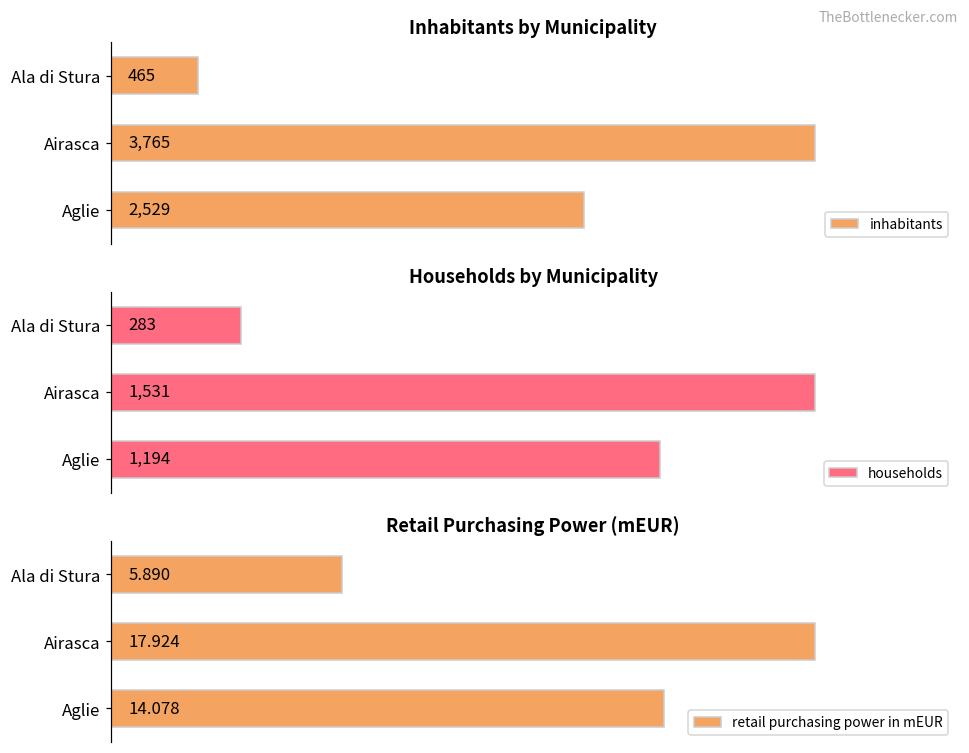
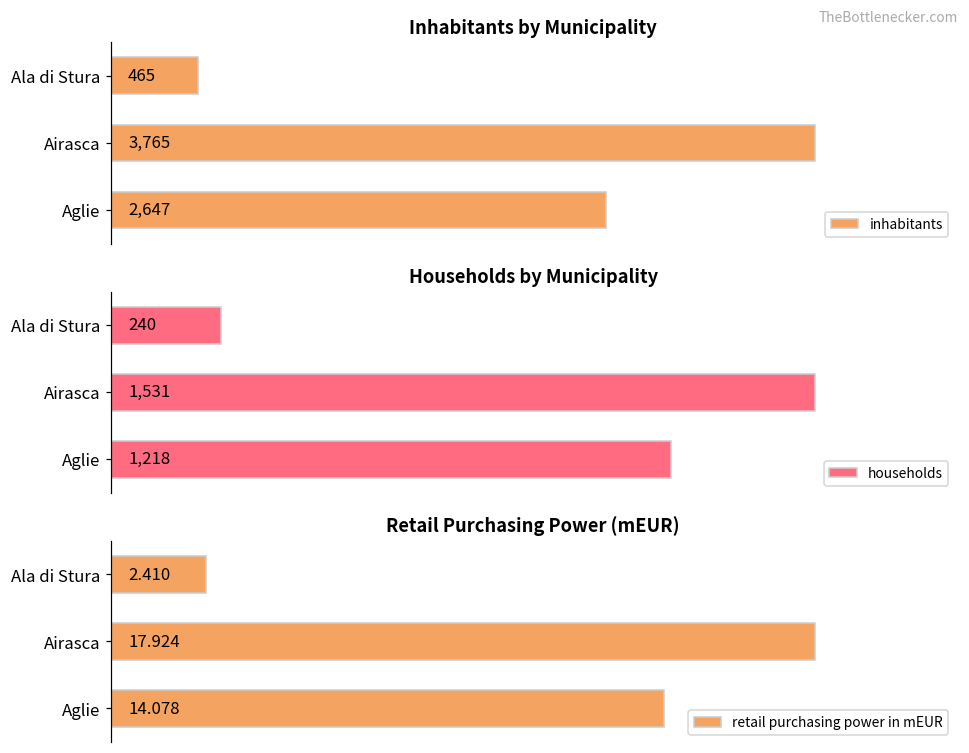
  {
    "Inhabitants by Municipality": {
      "Ala di Stura": "465",
      "Airasca": "3,765",
-     "Aglie": "2,529"
+     "Aglie": "2,647"
    },
    "Households by Municipality": {
-     "Ala di Stura": "283",
+     "Ala di Stura": "240",
      "Airasca": "1,531",
-     "Aglie": "1,194"
+     "Aglie": "1,218"
    },
    "Retail Purchasing Power (mEUR)": {
-     "Ala di Stura": "5.890",
+     "Ala di Stura": "2.410",
      "Airasca": "17.924",
      "Aglie": "14.078"
    }
  }
